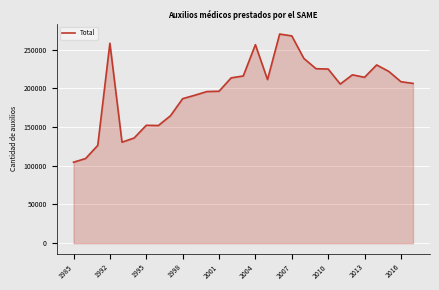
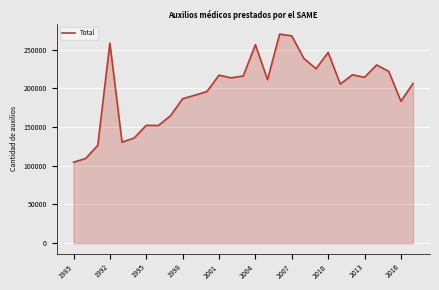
  {
    "1985": 100000,
    "1992": 260000,
    "1995": 150000,
    "1998": 190000,
-   "2001": 200000,
+   "2001": 220000,
    "2004": 260000,
    "2007": 270000,
-   "2010": 220000,
+   "2010": 250000,
    "2013": 210000,
-   "2016": 210000
+   "2016": 180000
  }
